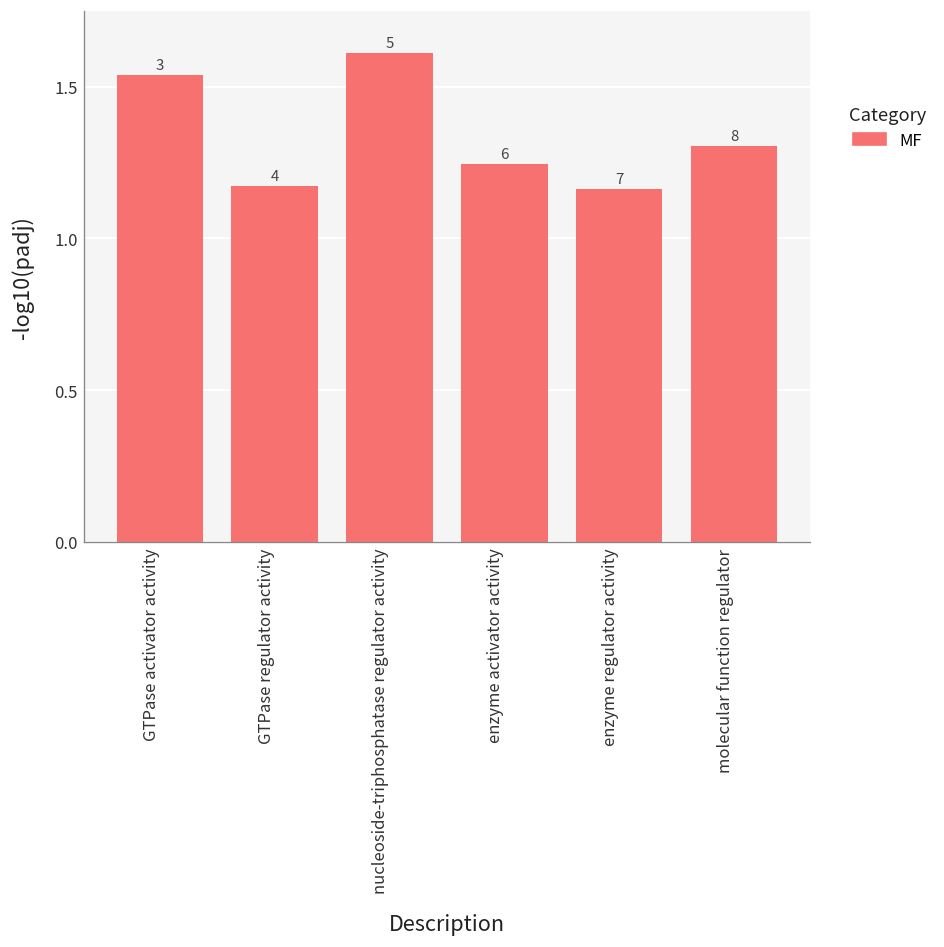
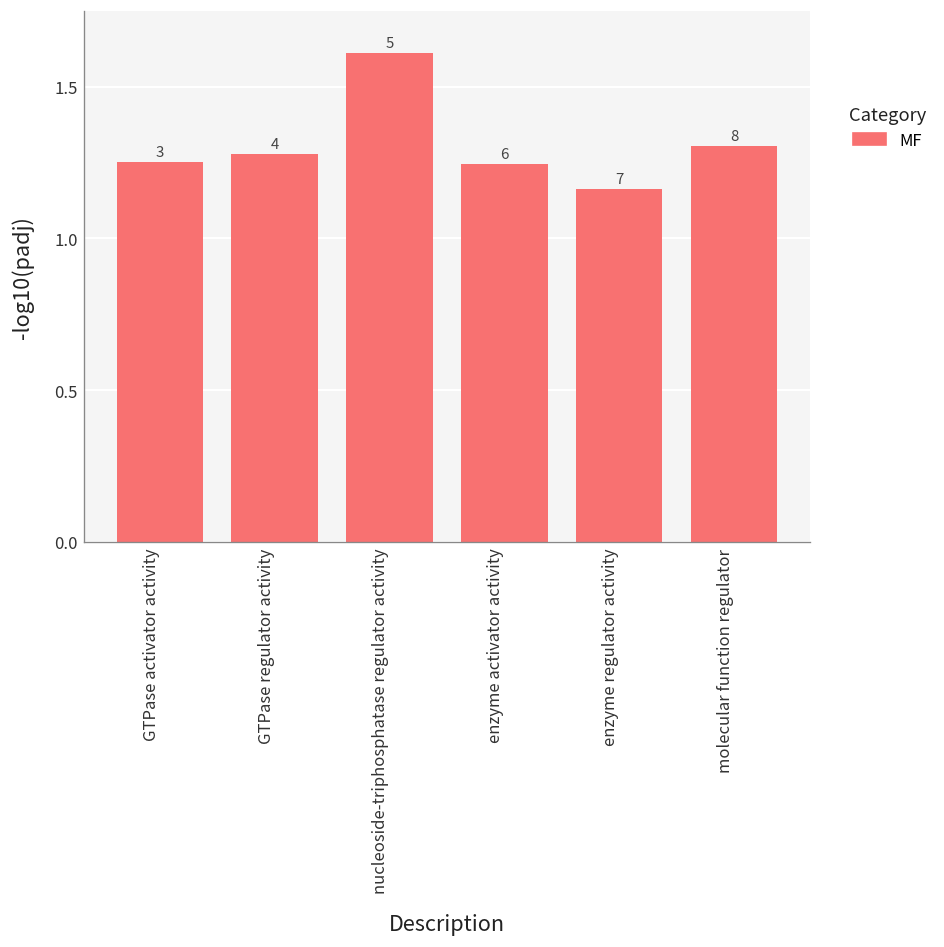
  {
-   "GTPase activator activity": 1.54,
-   "GTPase regulator activity": 1.17
+   "GTPase activator activity": 1.25,
+   "GTPase regulator activity": 1.28
  }
